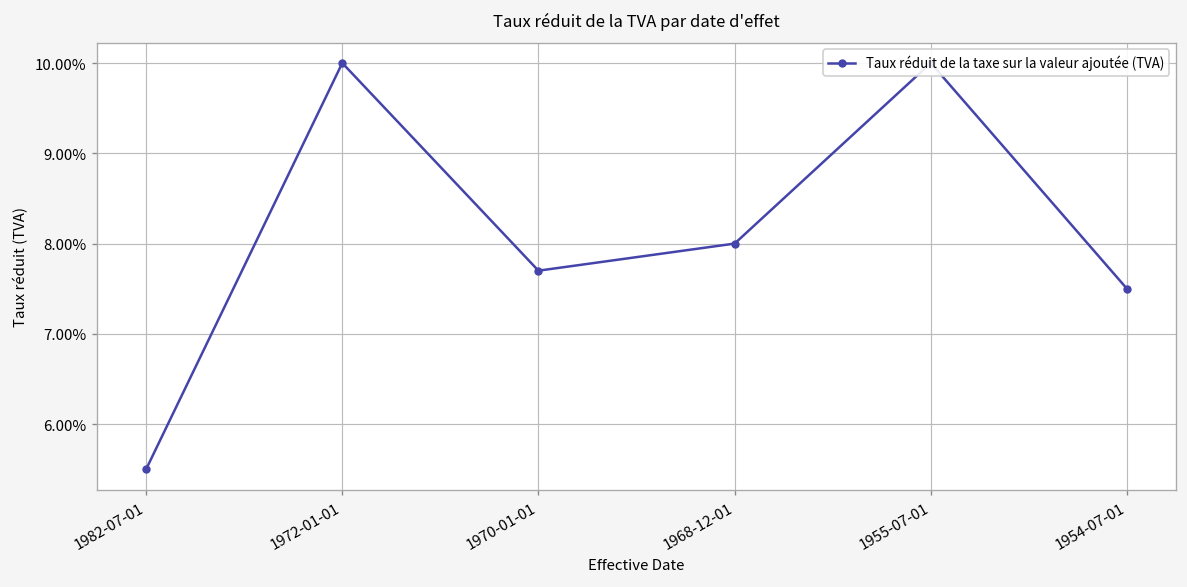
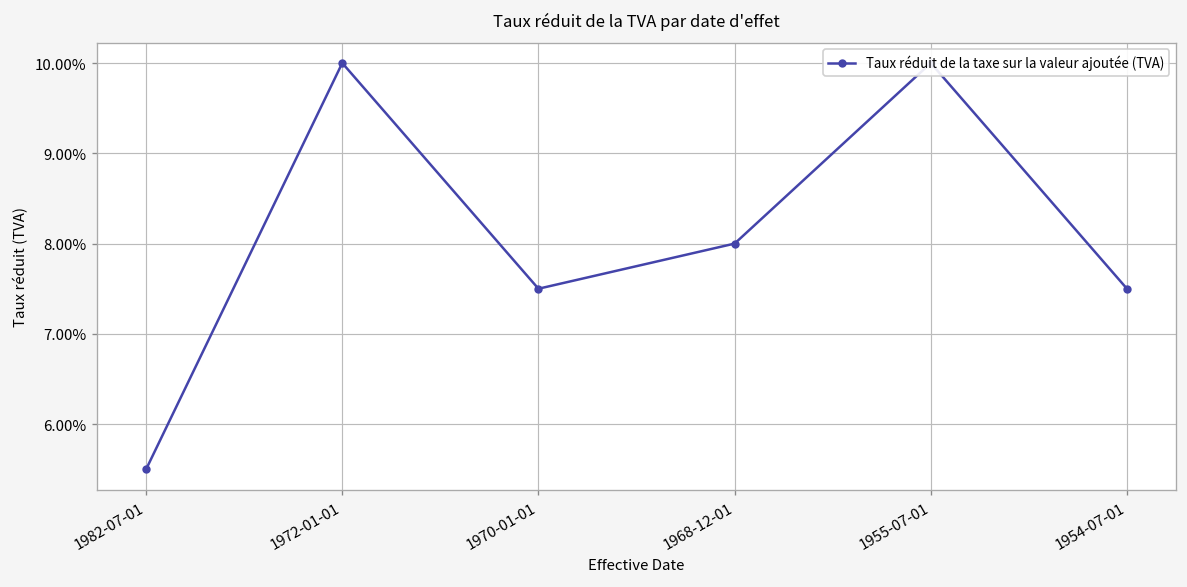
  {
    "1982-07-01": "5.5%",
    "1972-01-01": "10.0%",
-   "1970-01-01": "7.7%",
+   "1970-01-01": "7.5%",
    "1968-12-01": "8.0%",
    "1954-07-01": "7.5%"
  }
